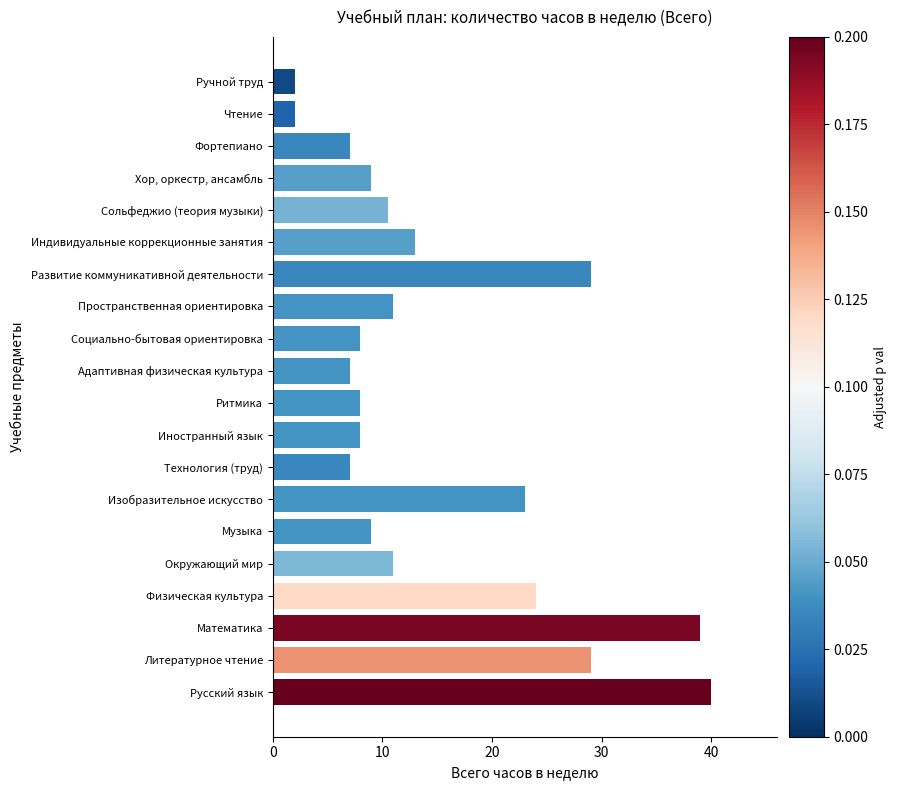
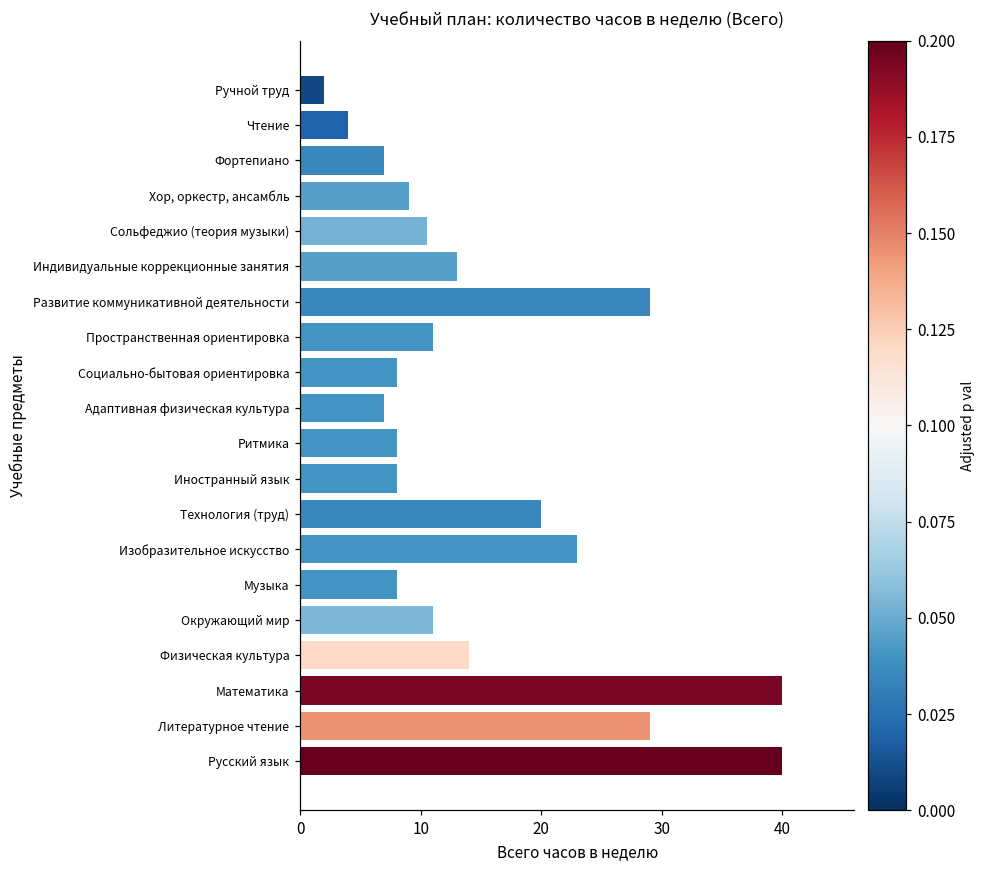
  {
    "Ручной труд": 2,
-   "Чтение": 2,
+   "Чтение": 4,
    "Фортепиано": 7,
    "Хор, оркестр, ансамбль": 9,
    "Сольфеджио (теория музыки)": 10.5,
    "Индивидуальные коррекционные занятия": 13,
    "Развитие коммуникативной деятельности": 29,
    "Пространственная ориентировка": 11,
    "Социально-бытовая ориентировка": 8,
    "Адаптивная физическая культура": 7,
    "Ритмика": 8,
    "Иностранный язык": 8,
-   "Технология (труд)": 7,
+   "Технология (труд)": 20,
    "Изобразительное искусство": 23,
-   "Музыка": 9,
+   "Музыка": 8,
    "Окружающий мир": 11,
-   "Физическая культура": 24,
-   "Математика": 39,
+   "Физическая культура": 14,
+   "Математика": 40,
    "Литературное чтение": 29,
    "Русский язык": 40
  }
